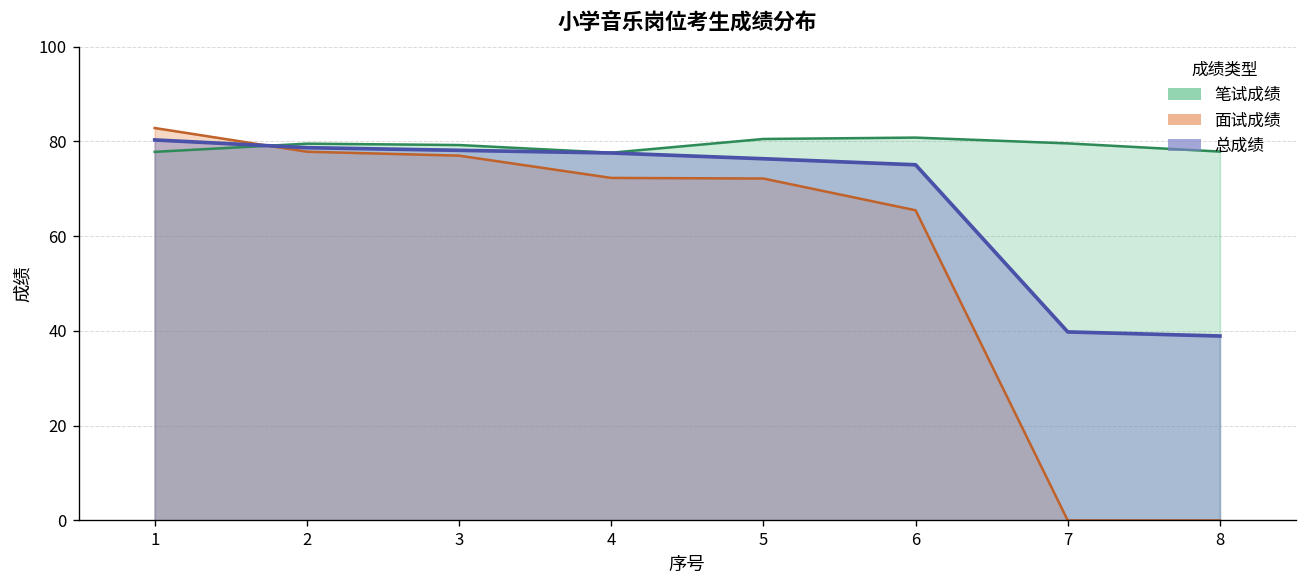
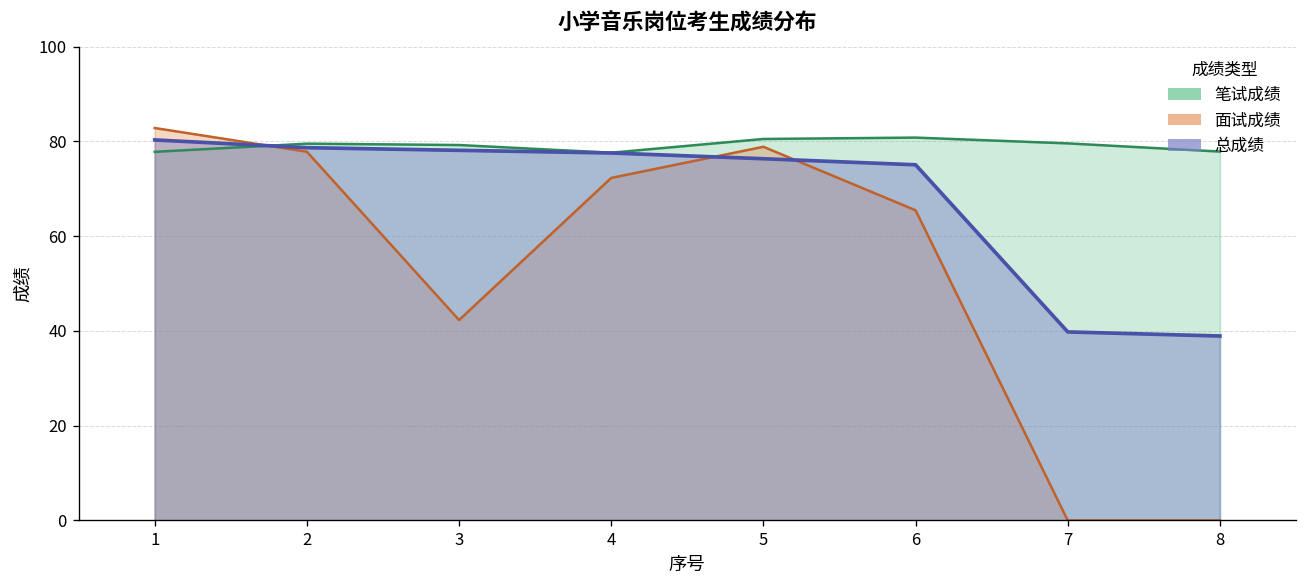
  {
    "面试成绩": {
      "1": 83,
      "2": 78,
-     "3": 77,
+     "3": 42,
      "4": 72,
-     "5": 72,
+     "5": 79,
      "6": 65,
      "7": 0,
      "8": 0
    }
  }
